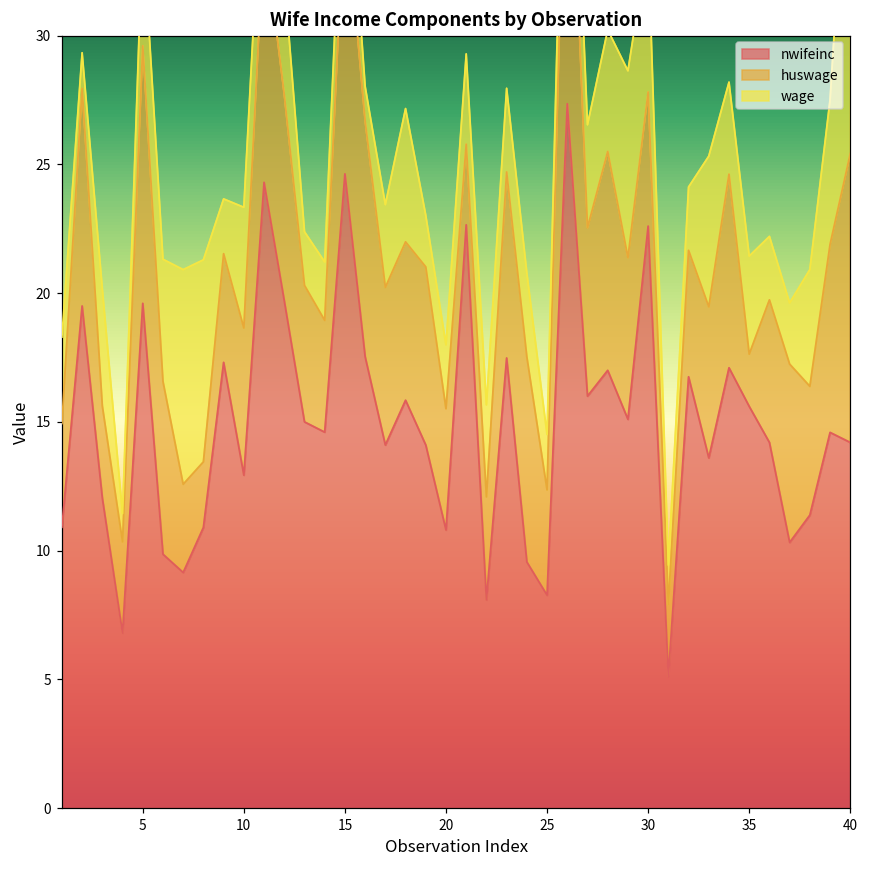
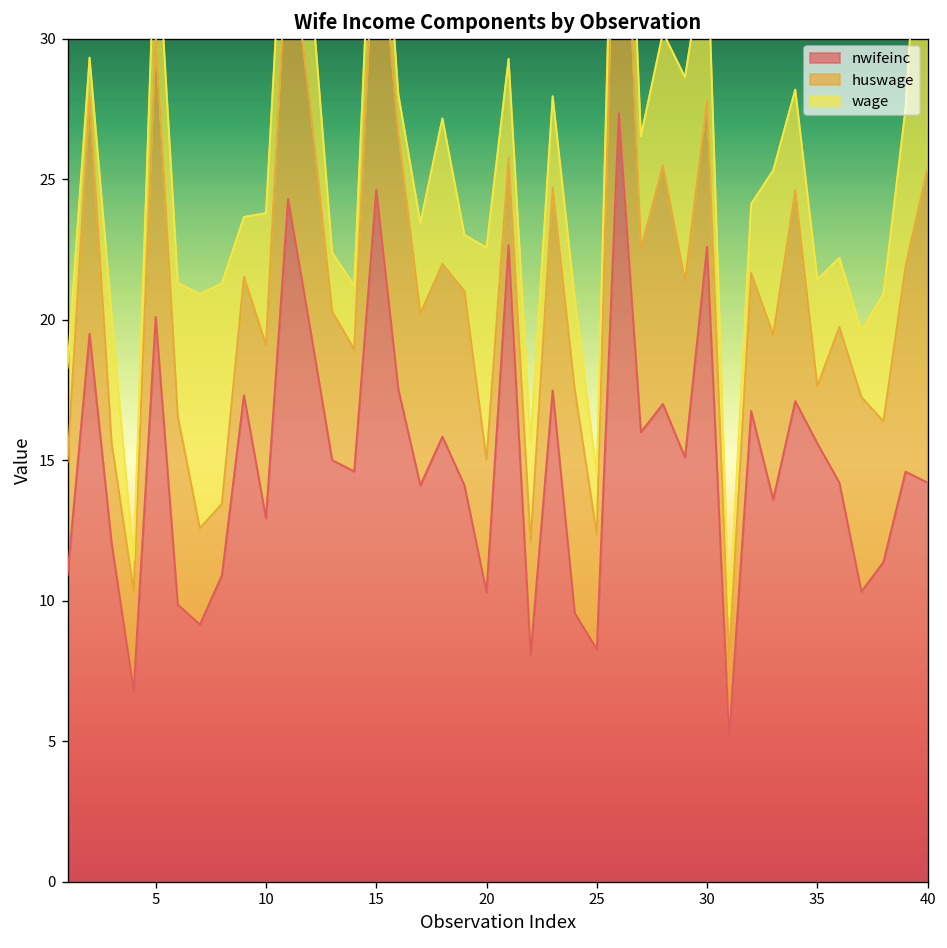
  {
    "nwifeinc": {
-     "5": 19.6,
+     "5": 20.1,
      "10": 12.9,
      "15": 24.6,
-     "20": 10.8,
+     "20": 10.3,
      "25": 8.3,
      "30": 22.6,
      "35": 15.6,
      "40": 14.2
    },
    "huswage": {
-     "10": 5.7,
+     "10": 6.2,
      "20": 4.7,
      "25": 4.1,
      "30": 5.2,
      "35": 2.0,
      "40": 11.2
    },
    "wage": {
      "10": 4.7,
-     "20": 2.5,
+     "20": 7.6,
      "25": 2.2,
      "35": 3.8
    }
  }
